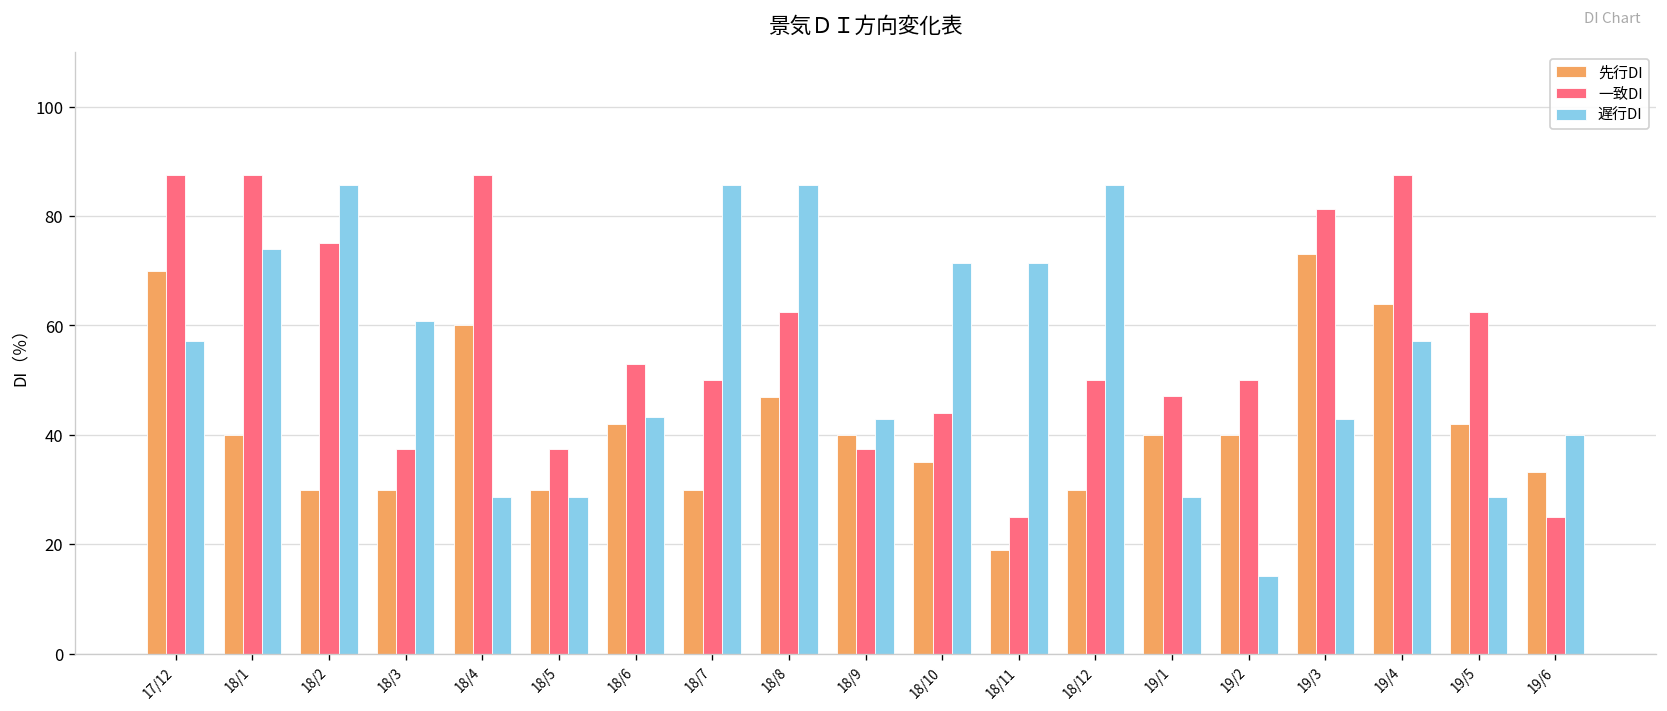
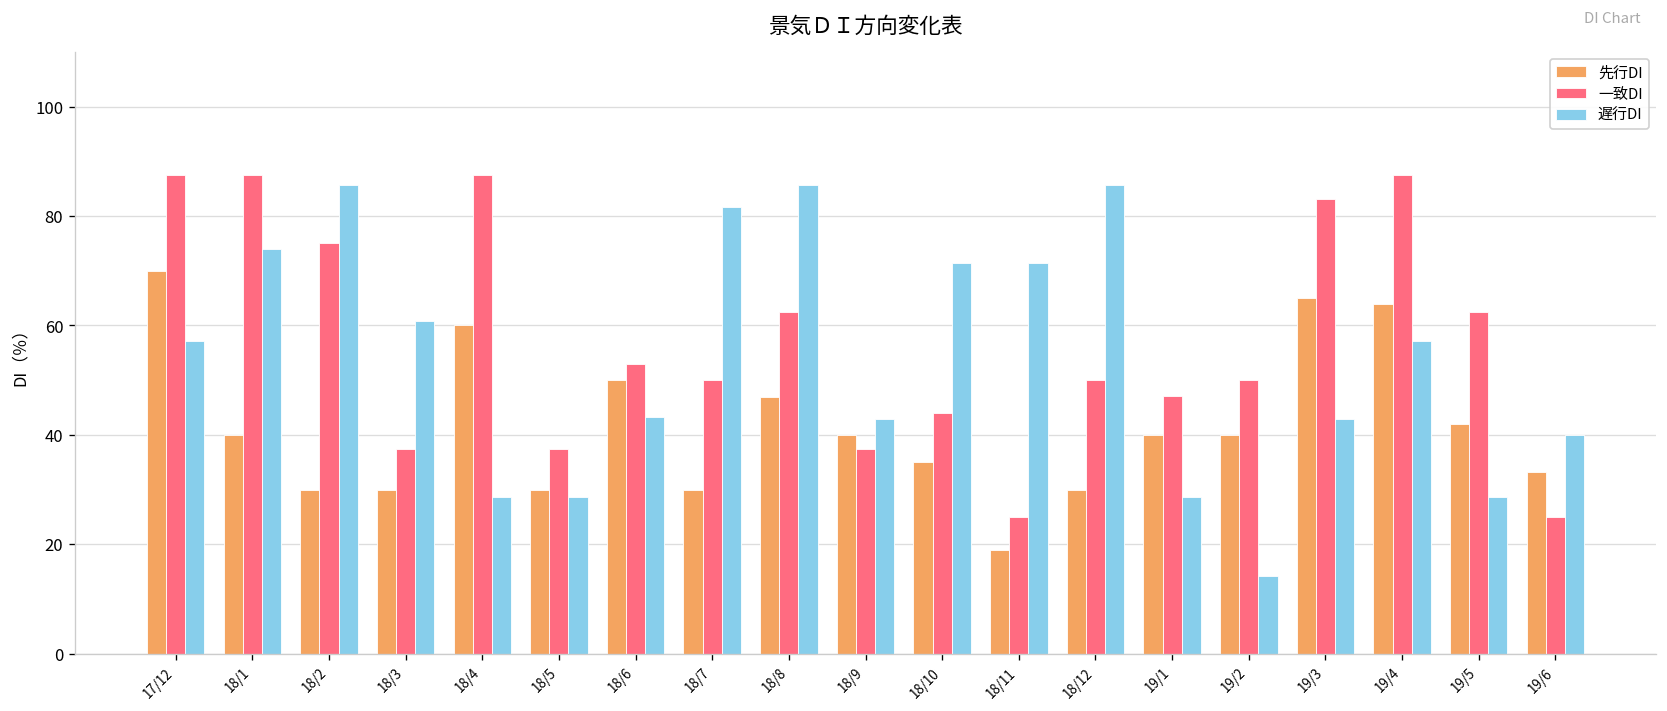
  {
    "先行DI": {
      "17/12": 70,
      "18/1": 40,
      "18/2": 30,
      "18/3": 30,
      "18/4": 60,
      "18/5": 30,
-     "18/6": 42,
+     "18/6": 50,
      "18/7": 30,
      "18/8": 47,
      "18/9": 40,
      "18/10": 35,
      "18/11": 19,
      "18/12": 30,
      "19/1": 40,
      "19/2": 40,
-     "19/3": 73,
+     "19/3": 65,
      "19/4": 64,
      "19/5": 42,
      "19/6": 33
    },
    "一致DI": {
      "17/12": 88,
      "18/1": 88,
      "18/2": 75,
      "18/3": 38,
      "18/4": 88,
      "18/5": 38,
      "18/6": 53,
      "18/7": 50,
      "18/8": 63,
      "18/9": 38,
      "18/10": 44,
      "18/11": 25,
      "18/12": 50,
      "19/1": 47,
      "19/2": 50,
-     "19/3": 81,
+     "19/3": 83,
      "19/4": 88,
      "19/5": 63,
      "19/6": 25
    },
    "遅行DI": {
      "17/12": 57,
      "18/1": 74,
      "18/2": 86,
      "18/3": 61,
      "18/4": 29,
      "18/5": 29,
      "18/6": 43,
-     "18/7": 86,
+     "18/7": 82,
      "18/8": 86,
      "18/9": 43,
      "18/10": 71,
      "18/11": 71,
      "18/12": 86,
      "19/1": 29,
      "19/2": 14,
      "19/3": 43,
      "19/4": 57,
      "19/5": 29,
      "19/6": 40
    }
  }
